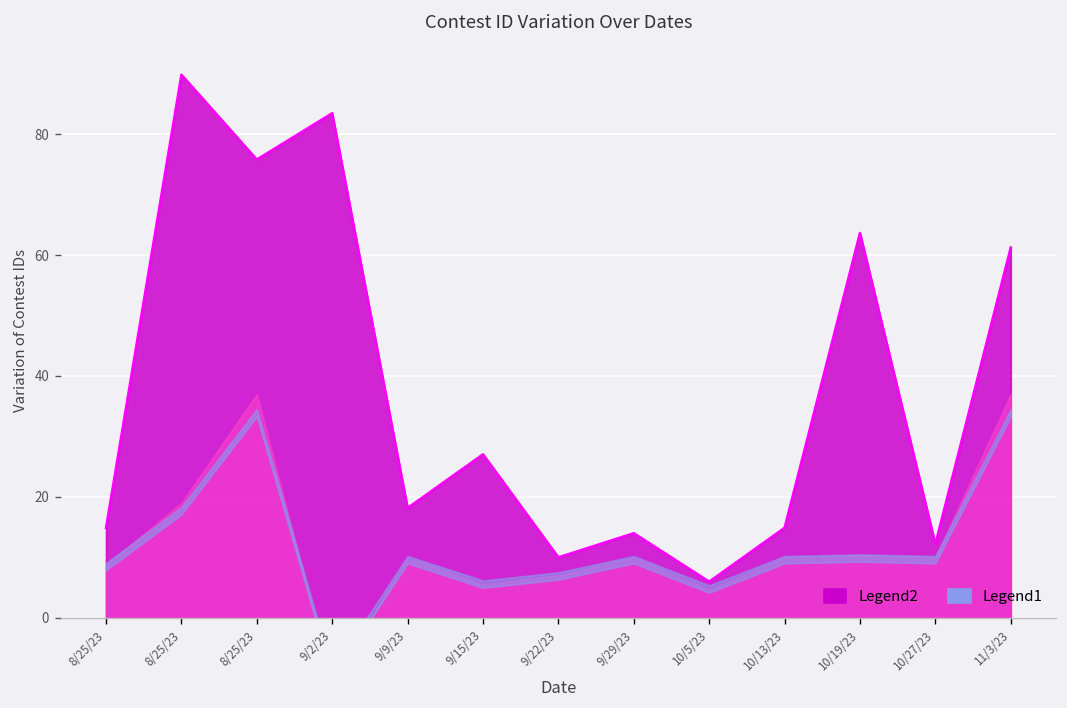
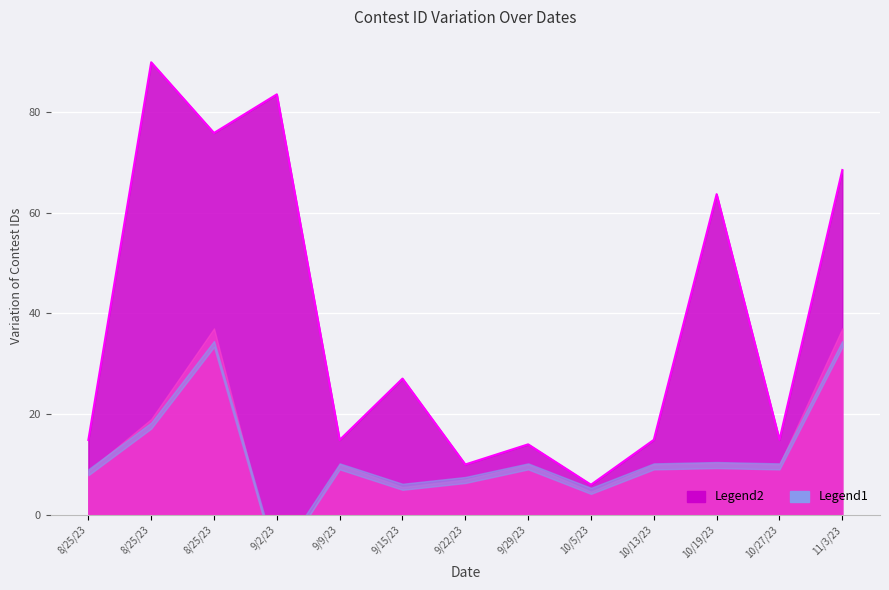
  {
    "Legend2": {
      "9/2/23": 83,
-     "9/9/23": 18,
+     "9/9/23": 15,
      "9/15/23": 27,
      "9/22/23": 10,
      "9/29/23": 14,
      "10/5/23": 6,
      "10/13/23": 15,
      "10/19/23": 64,
-     "10/27/23": 12,
-     "11/3/23": 61
+     "10/27/23": 15,
+     "11/3/23": 68
    }
  }
